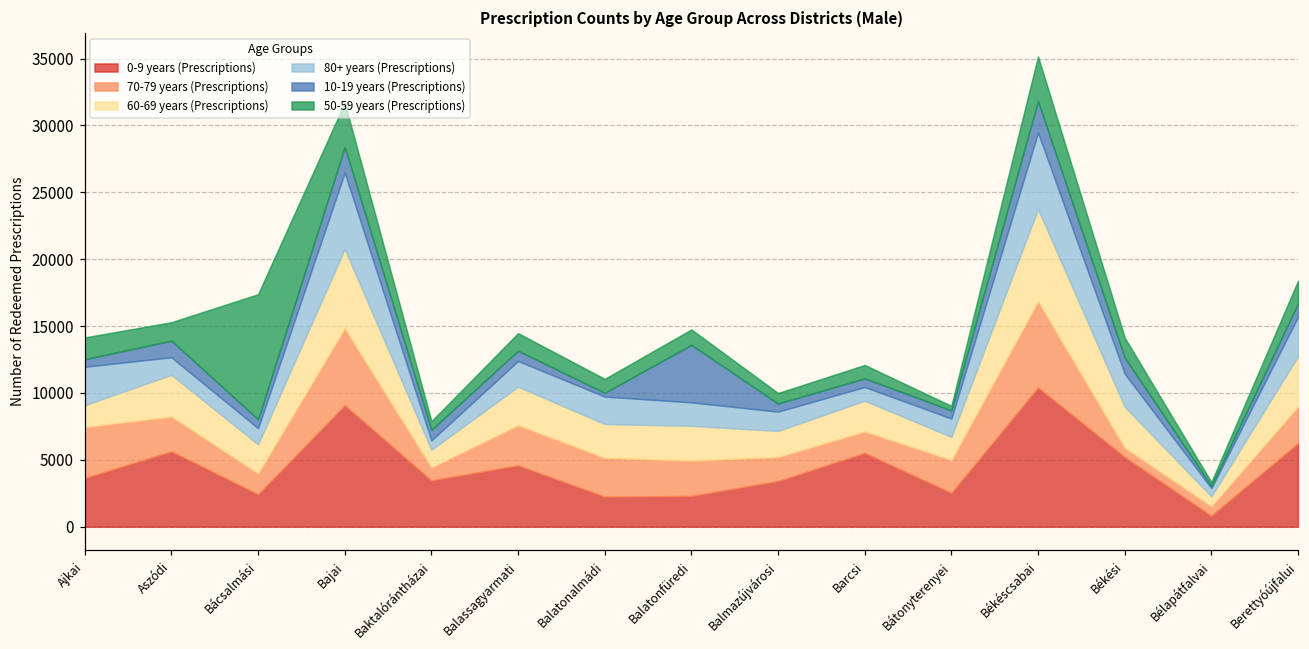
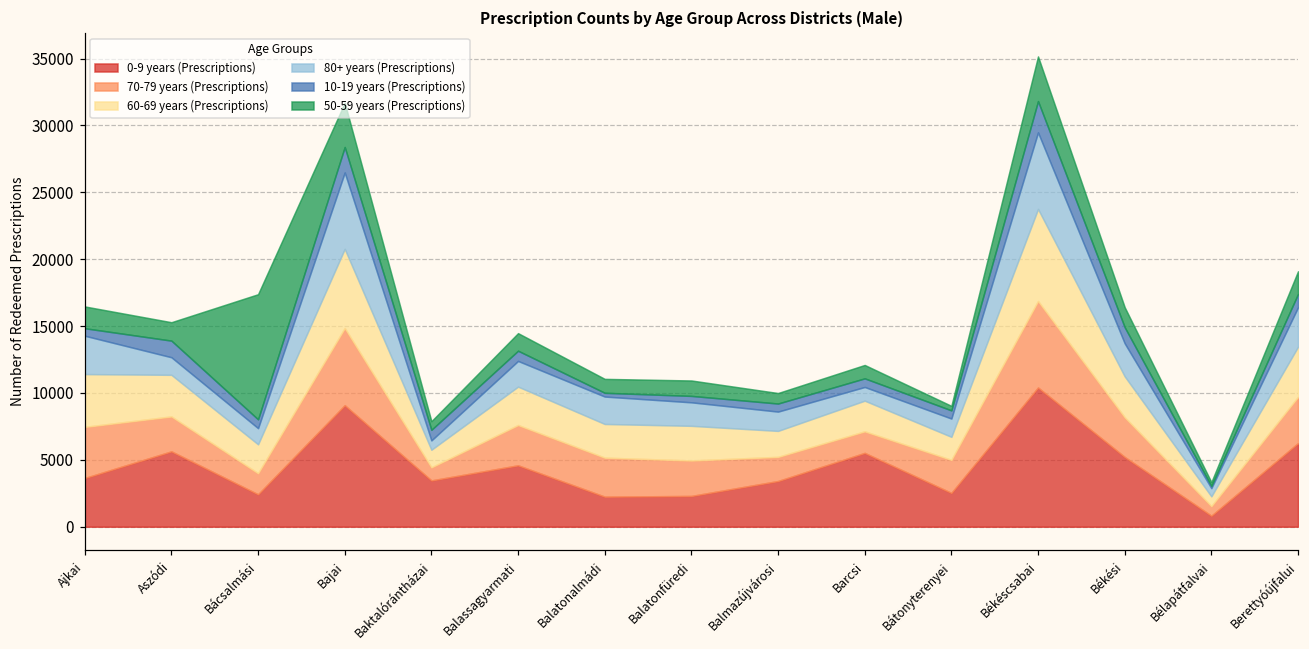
  {
    "0-9 years (Prescriptions)": {
      "Ajkai": 3600,
      "Aszódi": 5600,
      "Bácsalmási": 2400,
      "Bajai": 9100,
      "Baktalórántházai": 3500,
      "Balassagyarmati": 4600,
      "Balatonalmádi": 2200,
      "Balatonfüredi": 2300,
      "Balmazújvárosi": 3400,
      "Barcsi": 5500,
      "Bátonyterenyei": 2500,
      "Békéscsabai": 10400,
      "Békési": 5200,
      "Bélapátfalvai": 800,
      "Berettyóújfalui": 6200
    },
    "70-79 years (Prescriptions)": {
      "Ajkai": 3800,
      "Aszódi": 2600,
      "Bácsalmási": 1600,
      "Bajai": 5800,
      "Baktalórántházai": 1000,
      "Balassagyarmati": 3000,
      "Balatonalmádi": 2900,
      "Balatonfüredi": 2700,
      "Balmazújvárosi": 1800,
      "Barcsi": 1600,
      "Bátonyterenyei": 2500,
      "Békéscsabai": 6500,
-     "Békési": 700,
+     "Békési": 3000,
      "Bélapátfalvai": 700,
-     "Berettyóújfalui": 2800
+     "Berettyóújfalui": 3500
    },
    "60-69 years (Prescriptions)": {
-     "Ajkai": 1600,
+     "Ajkai": 3900,
      "Aszódi": 3100,
      "Bácsalmási": 2200,
      "Bajai": 5900,
      "Baktalórántházai": 1300,
      "Balassagyarmati": 2900,
      "Balatonalmádi": 2500,
      "Balatonfüredi": 2600,
      "Balmazújvárosi": 1900,
      "Barcsi": 2300,
      "Bátonyterenyei": 1700,
      "Békéscsabai": 6900,
      "Békési": 3100,
      "Bélapátfalvai": 700,
      "Berettyóújfalui": 3800
    },
    "80+ years (Prescriptions)": {
      "Ajkai": 2900,
      "Aszódi": 1300,
      "Bácsalmási": 1200,
      "Bajai": 5700,
      "Baktalórántházai": 700,
      "Balassagyarmati": 1900,
      "Balatonalmádi": 2100,
      "Balatonfüredi": 1800,
      "Balmazújvárosi": 1400,
      "Barcsi": 1000,
      "Bátonyterenyei": 1400,
      "Békéscsabai": 5700,
      "Békési": 2500,
      "Berettyóújfalui": 2900
    },
    "10-19 years (Prescriptions)": {
      "Ajkai": 600,
      "Aszódi": 1200,
      "Bácsalmási": 700,
      "Bajai": 1900,
      "Baktalórántházai": 800,
      "Balassagyarmati": 800,
      "Balatonalmádi": 300,
-     "Balatonfüredi": 4300,
+     "Balatonfüredi": 500,
      "Balmazújvárosi": 600,
      "Barcsi": 600,
      "Bátonyterenyei": 600,
      "Békéscsabai": 2300,
      "Békési": 1200,
      "Berettyóújfalui": 1000
    },
    "50-59 years (Prescriptions)": {
      "Ajkai": 1600,
      "Aszódi": 1400,
      "Bácsalmási": 9400,
      "Baktalórántházai": 600,
      "Balassagyarmati": 1300,
      "Balatonalmádi": 1000,
      "Balatonfüredi": 1200,
      "Balmazújvárosi": 800,
      "Barcsi": 1000,
      "Bátonyterenyei": 300,
      "Békéscsabai": 3300,
      "Békési": 1500,
      "Bélapátfalvai": 300,
      "Berettyóújfalui": 1700
    }
  }
